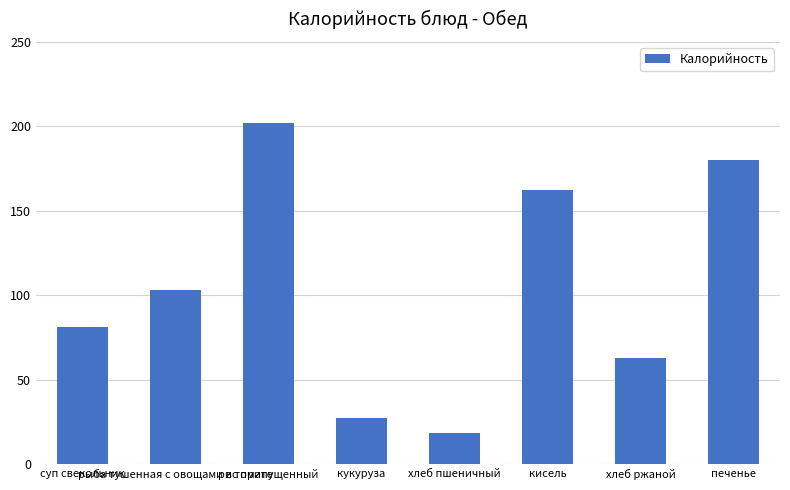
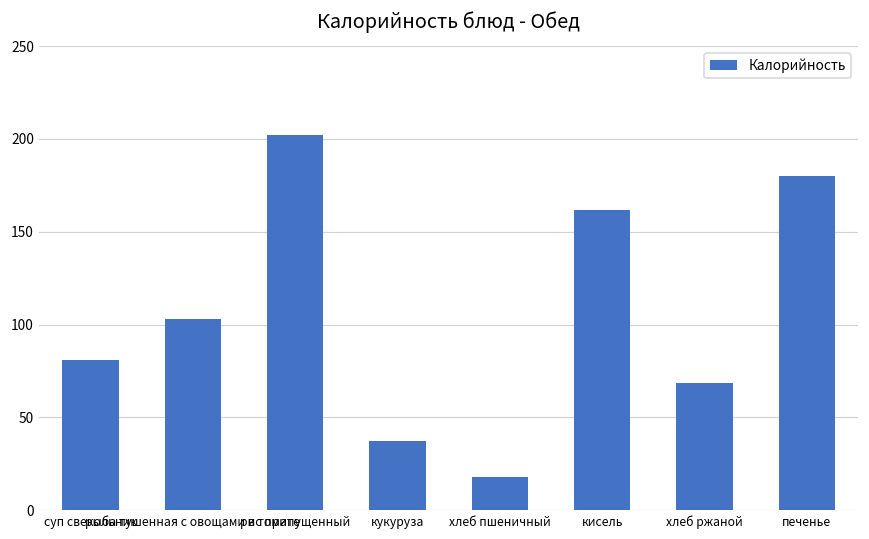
  {
-   "кукуруза": 27,
+   "кукуруза": 37,
    "хлеб пшеничный": 18,
    "кисель": 162,
-   "хлеб ржаной": 63,
+   "хлеб ржаной": 68,
    "печенье": 180
  }
